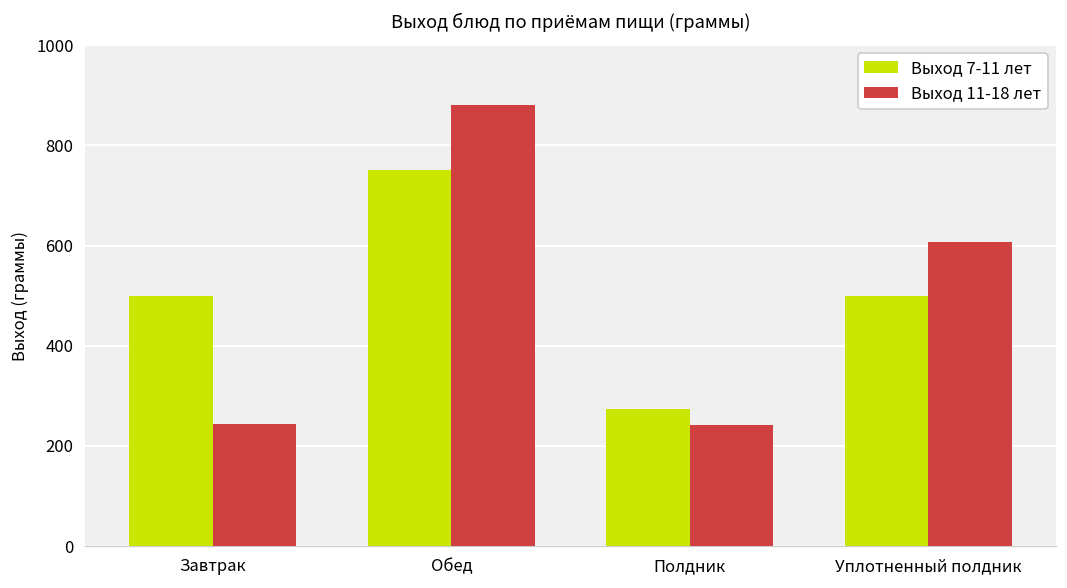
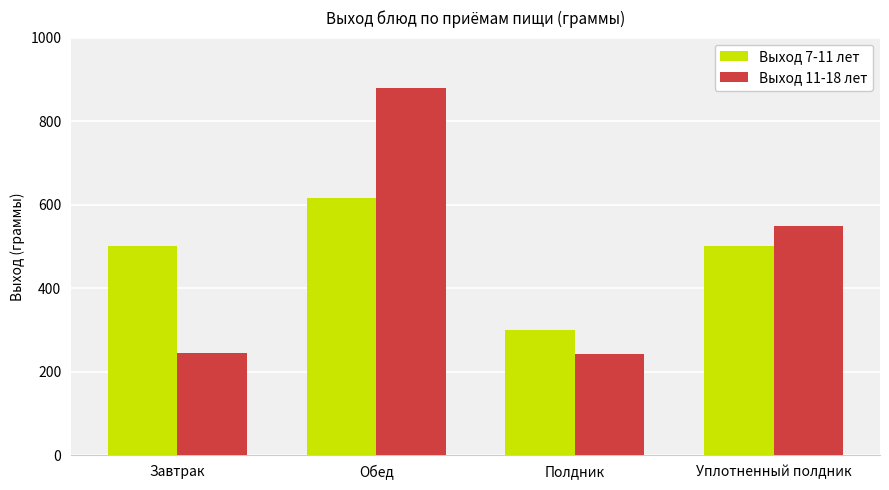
  {
    "Выход 7-11 лет": {
      "Завтрак": 500,
-     "Обед": 750,
-     "Полдник": 270,
+     "Обед": 620,
+     "Полдник": 300,
      "Уплотненный полдник": 500
    },
    "Выход 11-18 лет": {
      "Завтрак": 240,
      "Обед": 880,
      "Полдник": 240,
-     "Уплотненный полдник": 610
+     "Уплотненный полдник": 550
    }
  }
